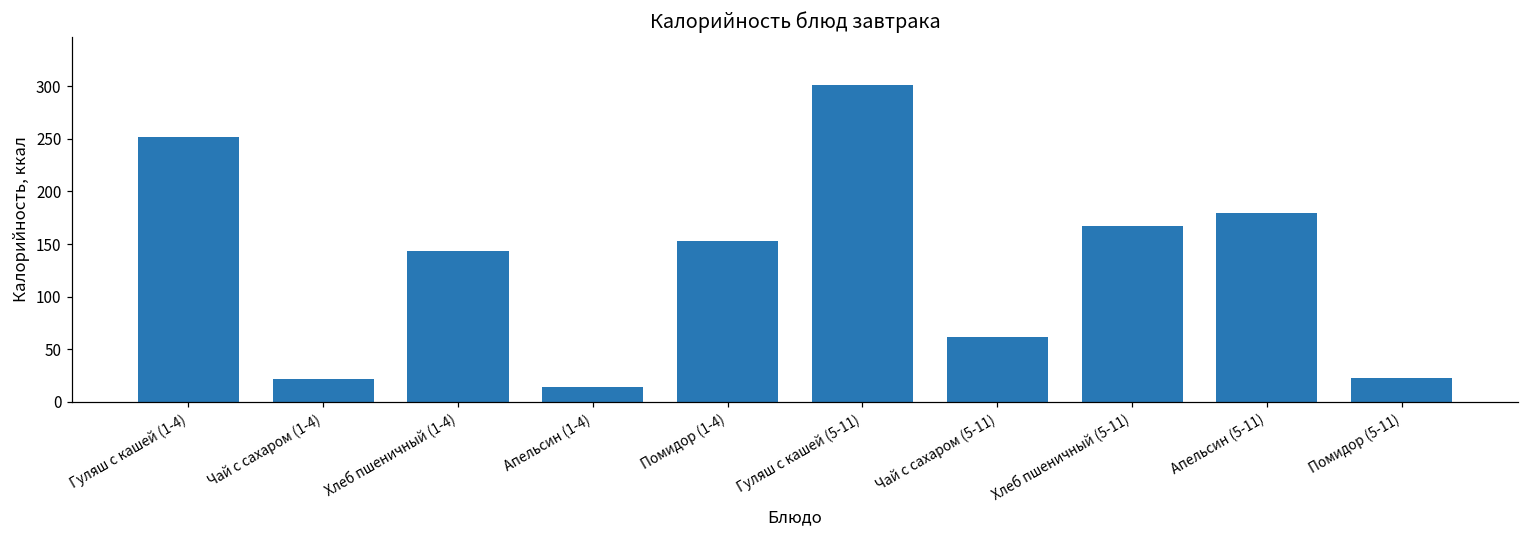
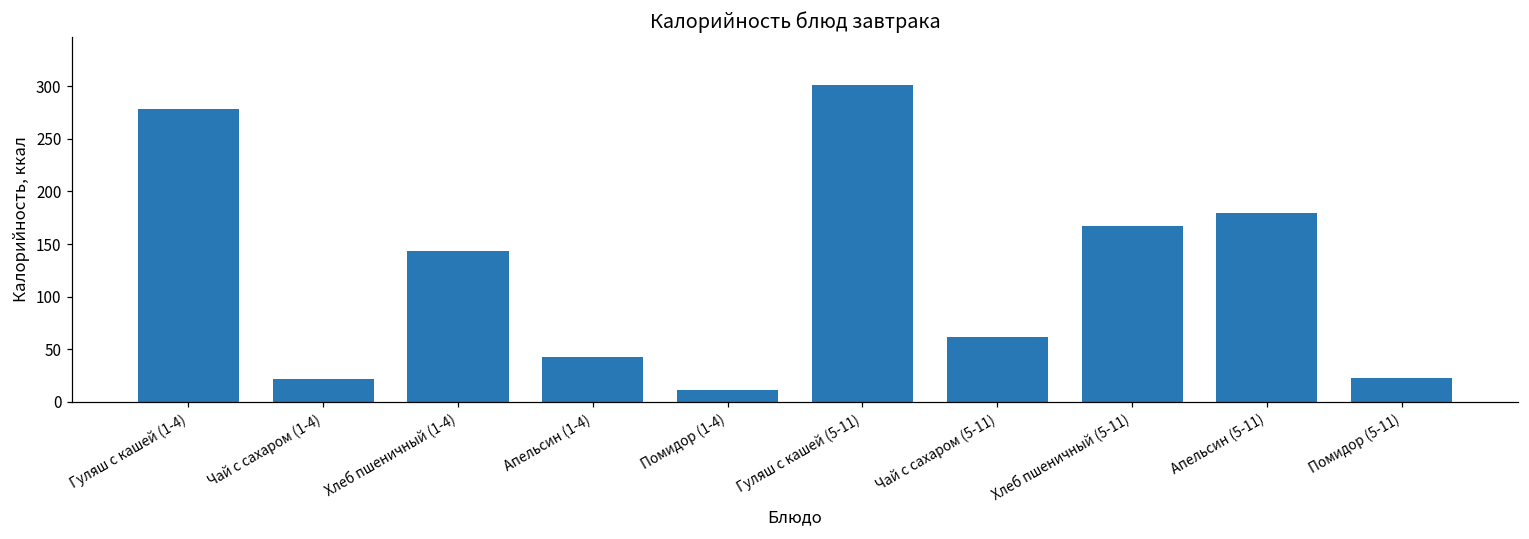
  {
-   "Гуляш с кашей (1-4)": 250,
+   "Гуляш с кашей (1-4)": 280,
    "Чай с сахаром (1-4)": 20,
    "Хлеб пшеничный (1-4)": 140,
-   "Апельсин (1-4)": 10,
-   "Помидор (1-4)": 150,
+   "Апельсин (1-4)": 40,
+   "Помидор (1-4)": 10,
    "Гуляш с кашей (5-11)": 300,
    "Чай с сахаром (5-11)": 60,
    "Хлеб пшеничный (5-11)": 170,
    "Апельсин (5-11)": 180,
    "Помидор (5-11)": 20
  }
